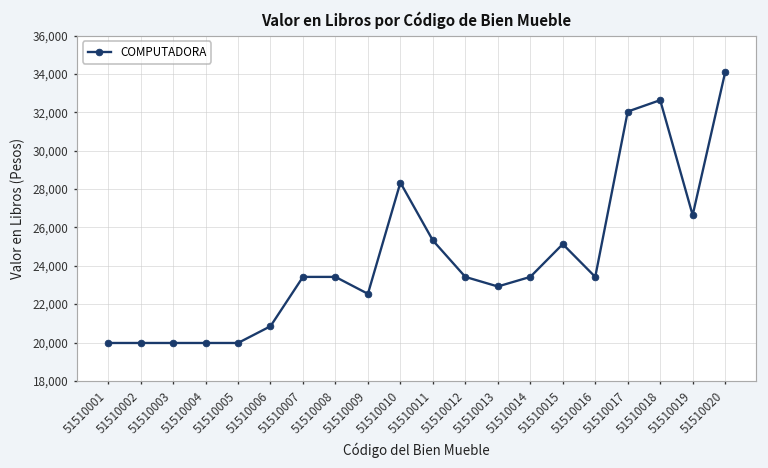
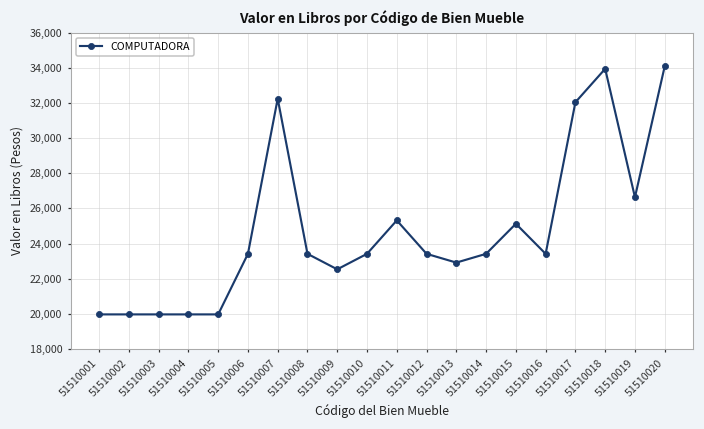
  {
    "51510001": "20,000",
    "51510002": "20,000",
    "51510003": "20,000",
    "51510004": "20,000",
    "51510005": "20,000",
-   "51510006": "20,800",
-   "51510007": "23,400",
+   "51510006": "23,400",
+   "51510007": "32,200",
    "51510008": "23,400",
    "51510009": "22,500",
-   "51510010": "28,300",
+   "51510010": "23,400",
    "51510011": "25,300",
    "51510012": "23,400",
    "51510013": "22,900",
    "51510014": "23,400",
    "51510015": "25,100",
    "51510016": "23,400",
    "51510017": "32,000",
-   "51510018": "32,600",
+   "51510018": "33,900",
    "51510019": "26,600",
    "51510020": "34,100"
  }
